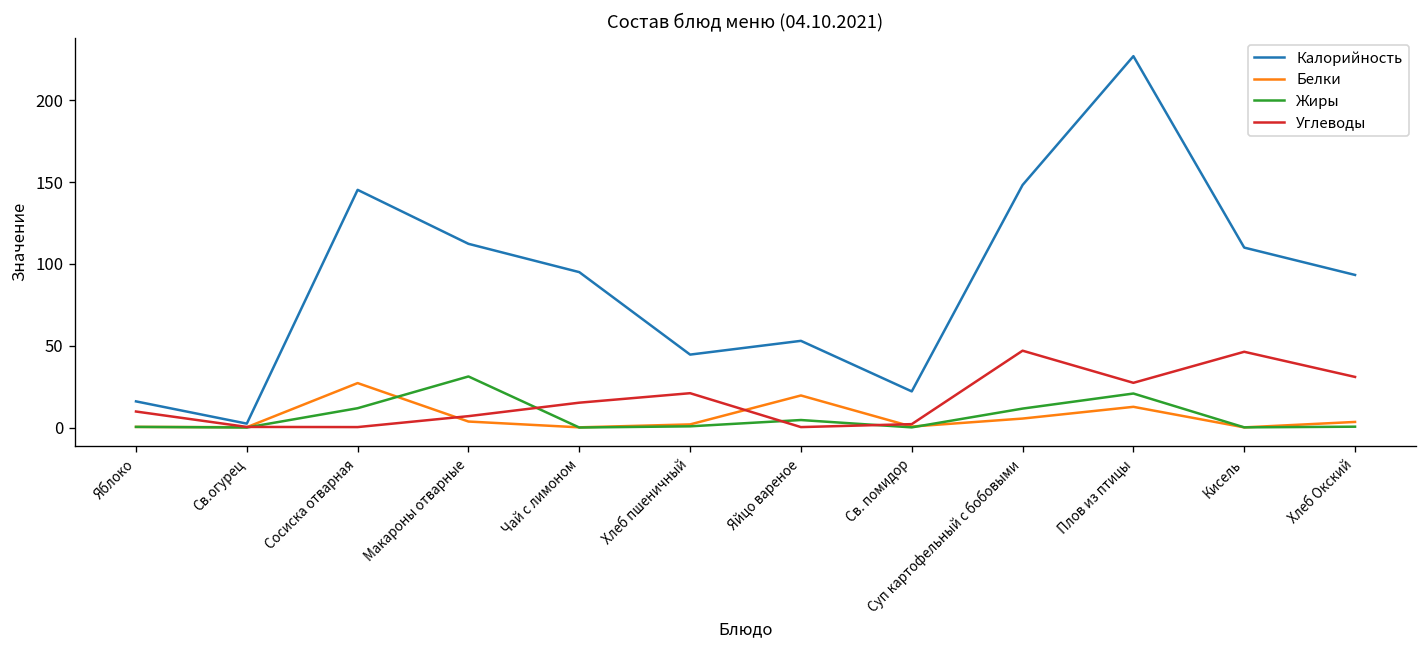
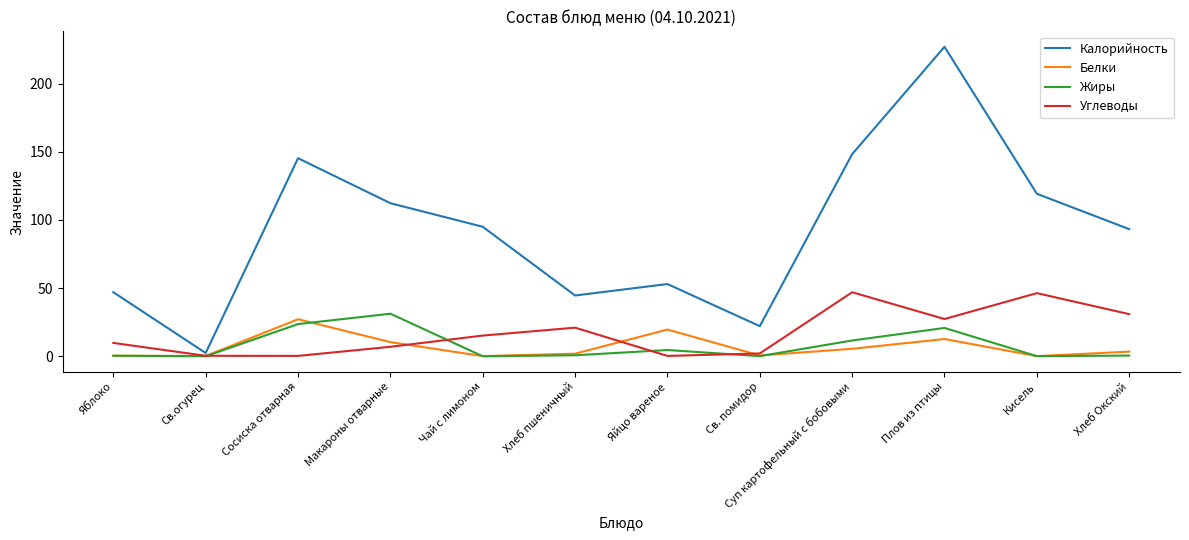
  {
    "Калорийность": {
-     "Яблоко": 16,
+     "Яблоко": 47,
      "Св.огурец": 2,
      "Сосиска отварная": 145,
      "Макароны отварные": 112,
      "Чай с лимоном": 95,
      "Хлеб пшеничный": 45,
      "Яйцо вареное": 53,
      "Св. помидор": 22,
      "Суп картофельный с бобовыми": 148,
      "Плов из птицы": 227,
-     "Кисель": 110,
+     "Кисель": 119,
      "Хлеб Окский": 93
    },
    "Белки": {
      "Сосиска отварная": 27,
-     "Макароны отварные": 4,
+     "Макароны отварные": 10,
      "Яйцо вареное": 20,
      "Суп картофельный с бобовыми": 6,
      "Плов из птицы": 13,
      "Хлеб Окский": 3
    },
    "Жиры": {
-     "Сосиска отварная": 12,
+     "Сосиска отварная": 24,
      "Макароны отварные": 31,
      "Яйцо вареное": 5,
      "Суп картофельный с бобовыми": 12,
      "Плов из птицы": 21,
      "Хлеб Окский": 1
    },
    "Углеводы": {
      "Яблоко": 10,
      "Сосиска отварная": 0,
      "Макароны отварные": 7,
      "Чай с лимоном": 15,
      "Хлеб пшеничный": 21,
      "Яйцо вареное": 0,
      "Суп картофельный с бобовыми": 47,
      "Плов из птицы": 27,
      "Кисель": 46,
      "Хлеб Окский": 31
    }
  }
